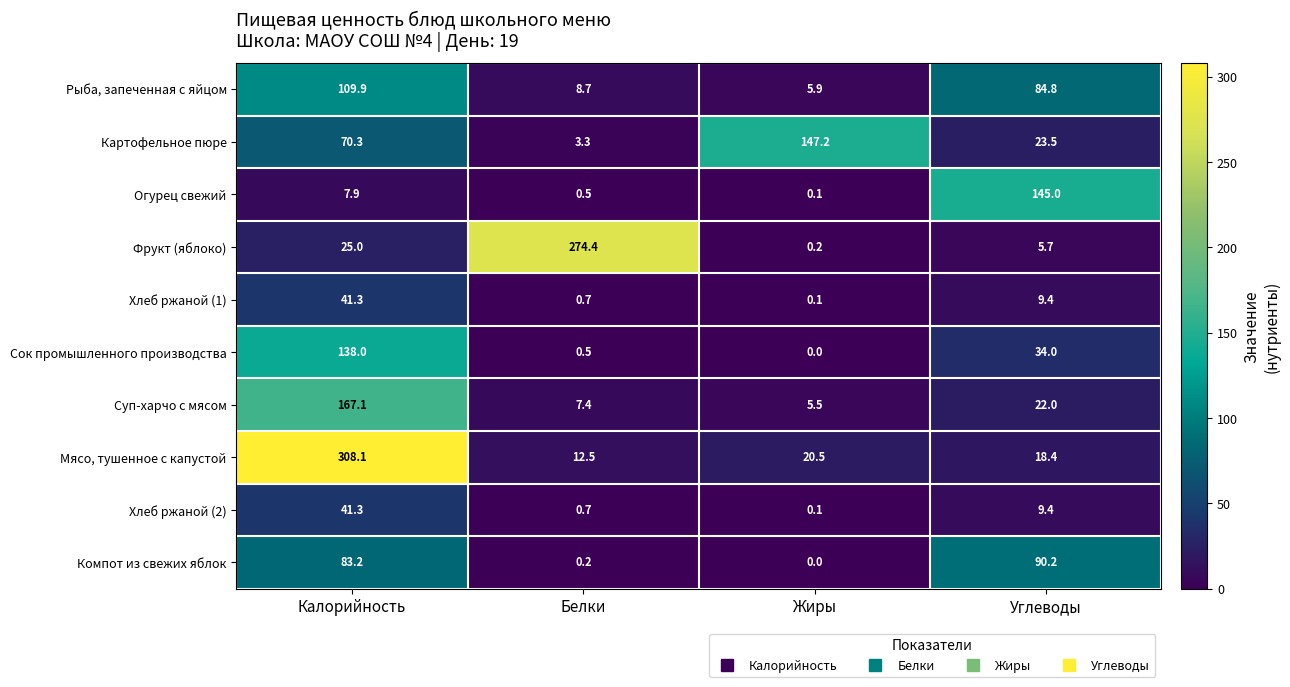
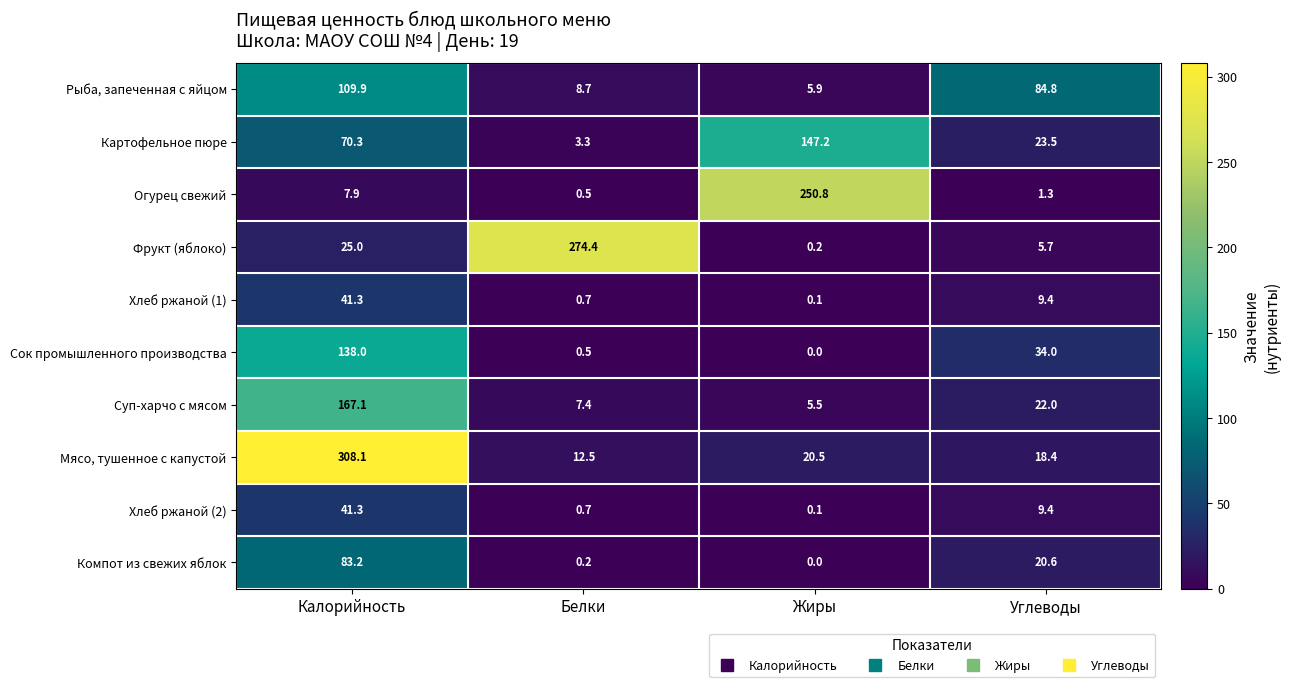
  {
    "Рыба, запеченная с яйцом": {
      "Калорийность": 109.9,
      "Белки": 8.7,
      "Жиры": 5.9,
      "Углеводы": 84.8
    },
    "Картофельное пюре": {
      "Калорийность": 70.3,
      "Белки": 3.3,
      "Жиры": 147.2,
      "Углеводы": 23.5
    },
    "Огурец свежий": {
      "Калорийность": 7.9,
      "Белки": 0.5,
-     "Жиры": 0.1,
-     "Углеводы": 145.0
+     "Жиры": 250.8,
+     "Углеводы": 1.3
    },
    "Фрукт (яблоко)": {
      "Калорийность": 25.0,
      "Белки": 274.4,
      "Жиры": 0.2,
      "Углеводы": 5.7
    },
    "Хлеб ржаной (1)": {
      "Калорийность": 41.3,
      "Белки": 0.7,
      "Жиры": 0.1,
      "Углеводы": 9.4
    },
    "Сок промышленного производства": {
      "Калорийность": 138.0,
      "Белки": 0.5,
      "Жиры": 0.0,
      "Углеводы": 34.0
    },
    "Суп-харчо с мясом": {
      "Калорийность": 167.1,
      "Белки": 7.4,
      "Жиры": 5.5,
      "Углеводы": 22.0
    },
    "Мясо, тушенное с капустой": {
      "Калорийность": 308.1,
      "Белки": 12.5,
      "Жиры": 20.5,
      "Углеводы": 18.4
    },
    "Хлеб ржаной (2)": {
      "Калорийность": 41.3,
      "Белки": 0.7,
      "Жиры": 0.1,
      "Углеводы": 9.4
    },
    "Компот из свежих яблок": {
      "Калорийность": 83.2,
      "Белки": 0.2,
      "Жиры": 0.0,
-     "Углеводы": 90.2
+     "Углеводы": 20.6
    }
  }
